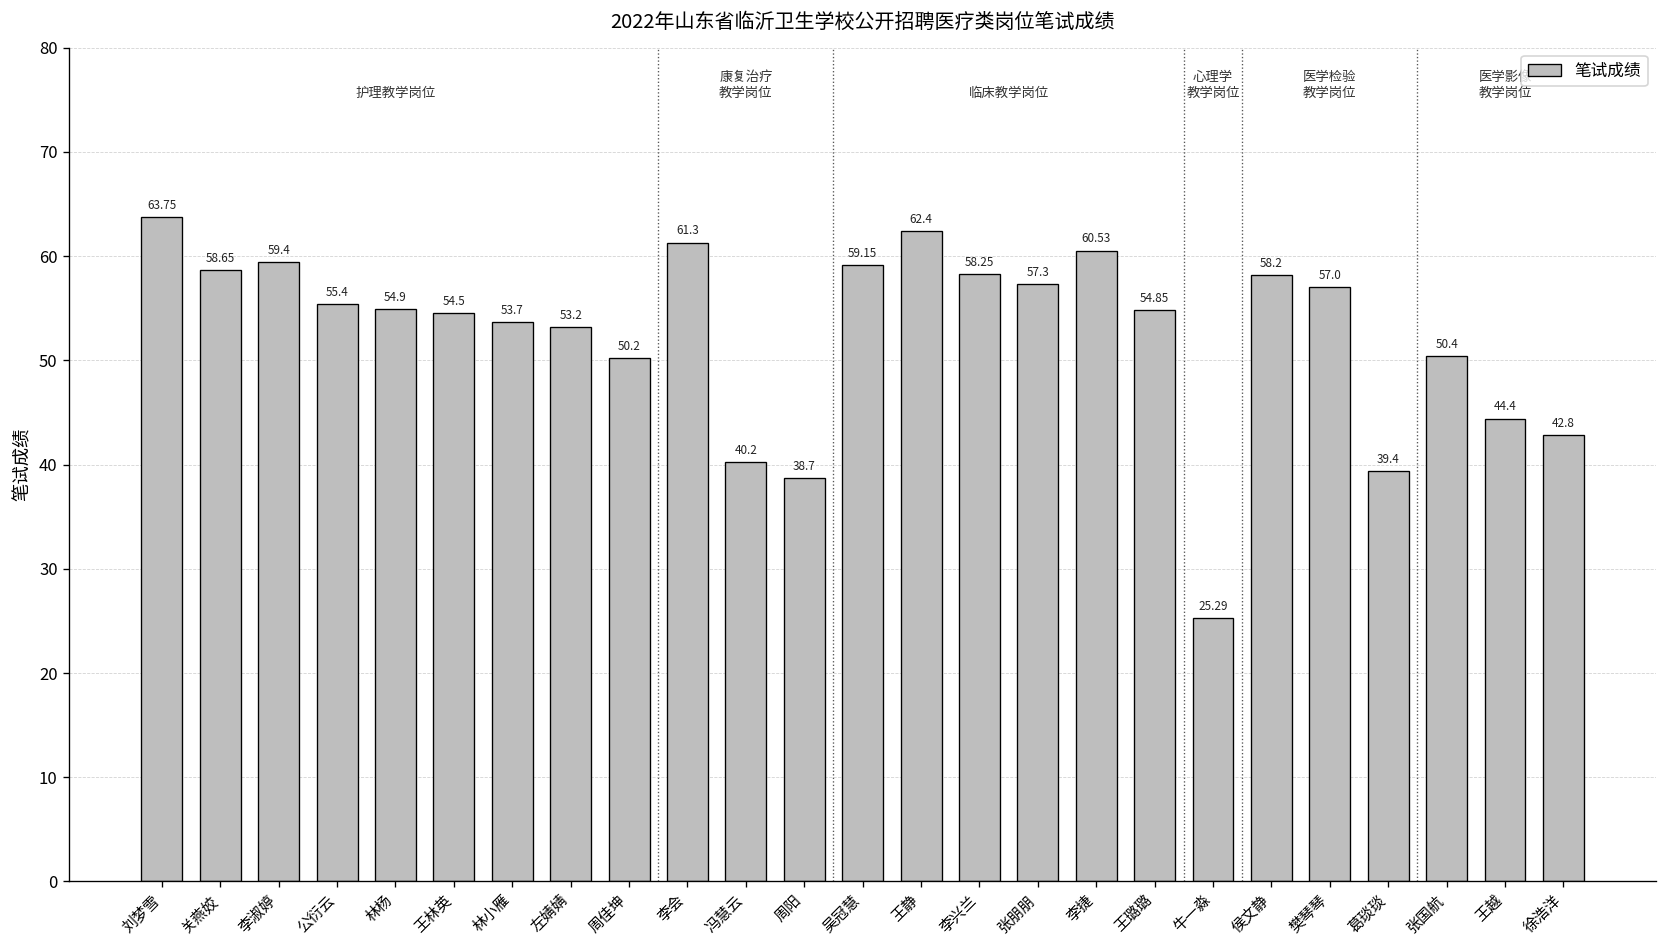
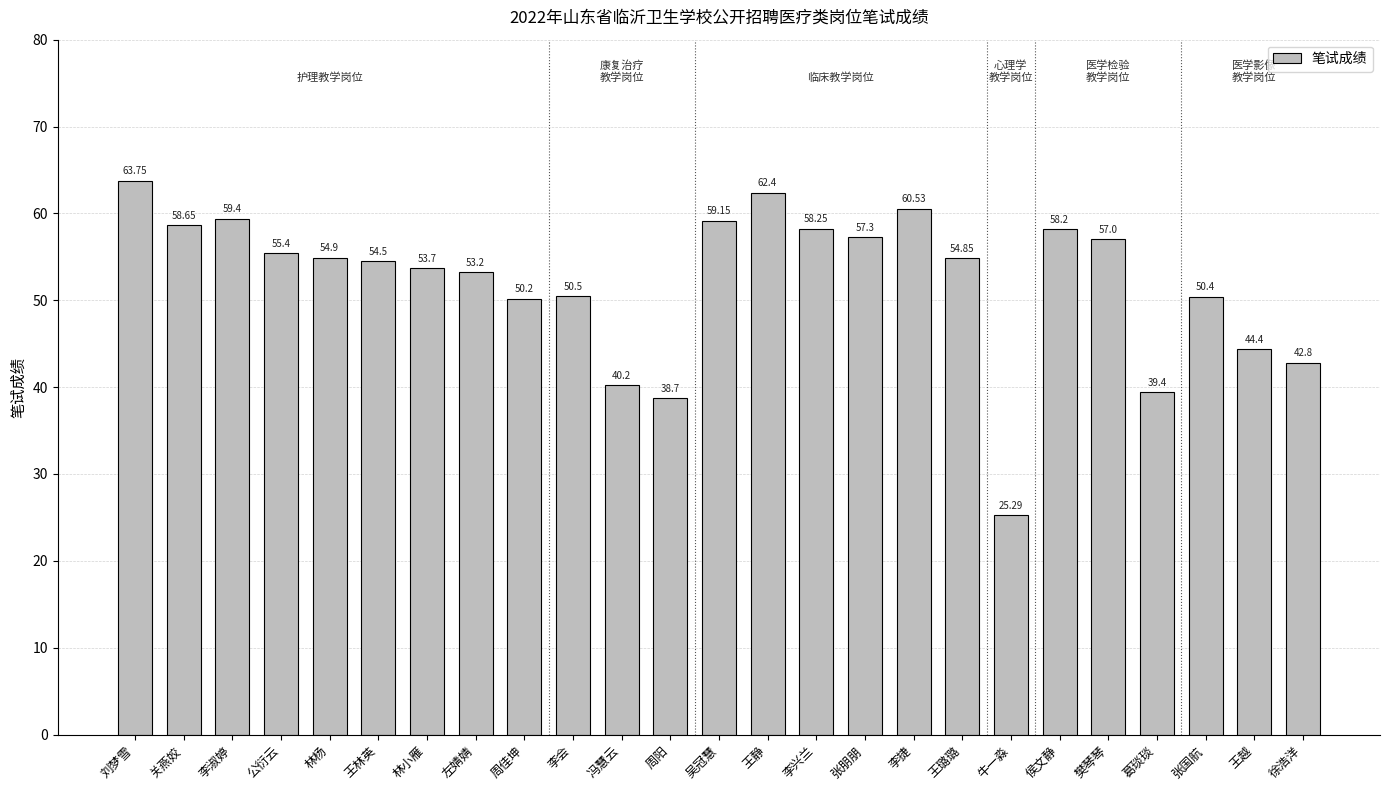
  {
    "刘梦雪": 63.75,
    "关燕姣": 58.65,
    "李淑婷": 59.4,
    "公衍云": 55.4,
    "林杨": 54.9,
    "王林英": 54.5,
    "林小雁": 53.7,
    "左婧婧": 53.2,
    "周佳坤": 50.2,
-   "李会": 61.3,
+   "李会": 50.5,
    "冯慧云": 40.2,
    "周阳": 38.7,
    "吴冠慧": 59.15,
    "王静": 62.4,
    "李兴兰": 58.25,
    "张朋朋": 57.3,
    "李捷": 60.53,
    "王璐璐": 54.85,
    "牛一淼": 25.29,
    "侯文静": 58.2,
    "樊琴琴": 57.0,
    "葛琰琰": 39.4,
    "张国航": 50.4,
    "王越": 44.4,
    "徐浩洋": 42.8
  }
